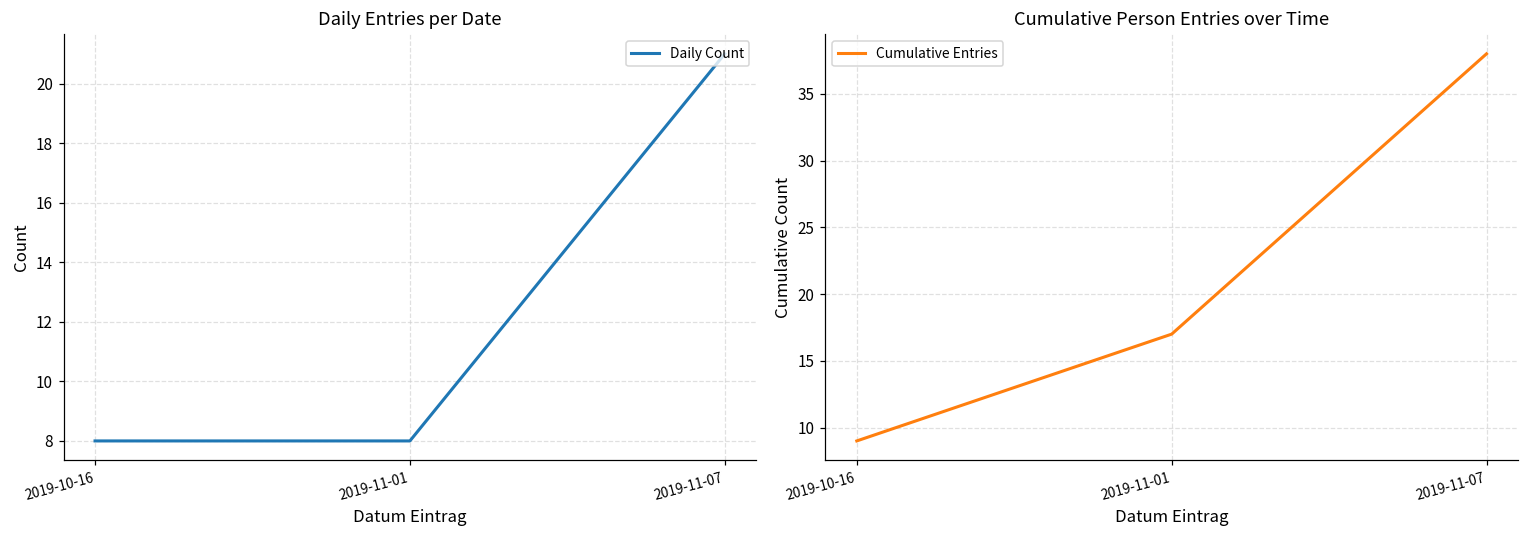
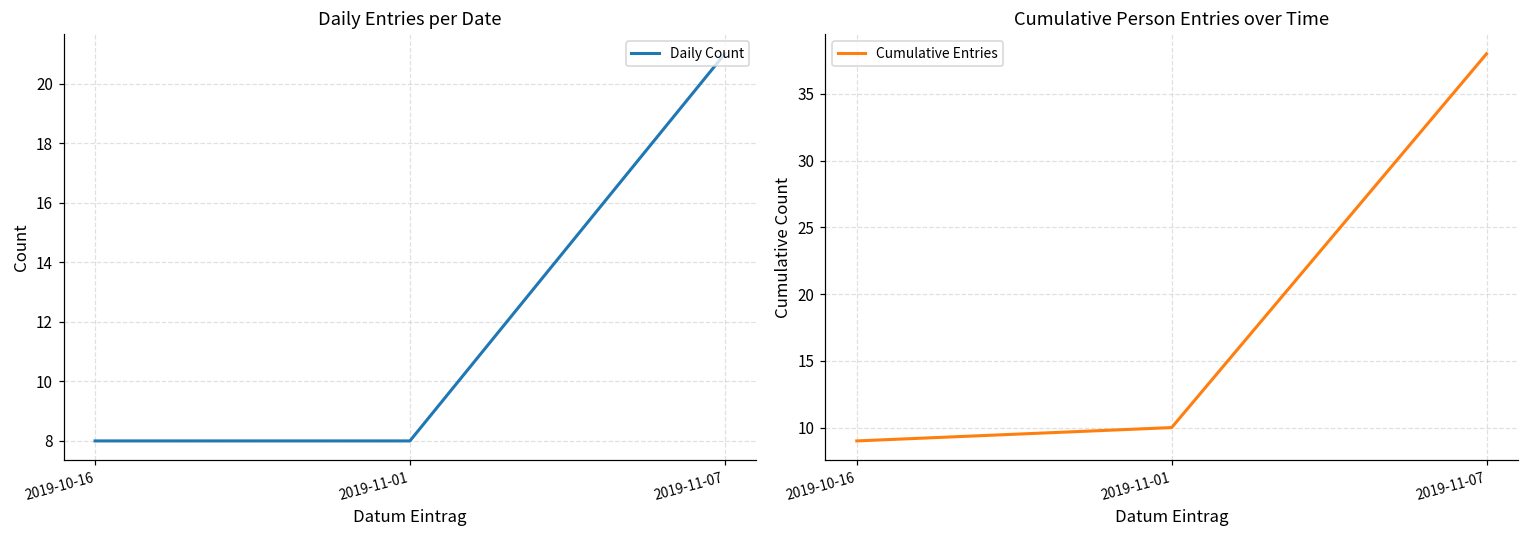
  {
    "Daily Entries per Date": {
      "2019-10-16": 8.0,
      "2019-11-01": 8.0
    },
    "Cumulative Person Entries over Time": {
      "2019-10-16": 9,
-     "2019-11-01": 17,
+     "2019-11-01": 10,
      "2019-11-07": 38
    }
  }
